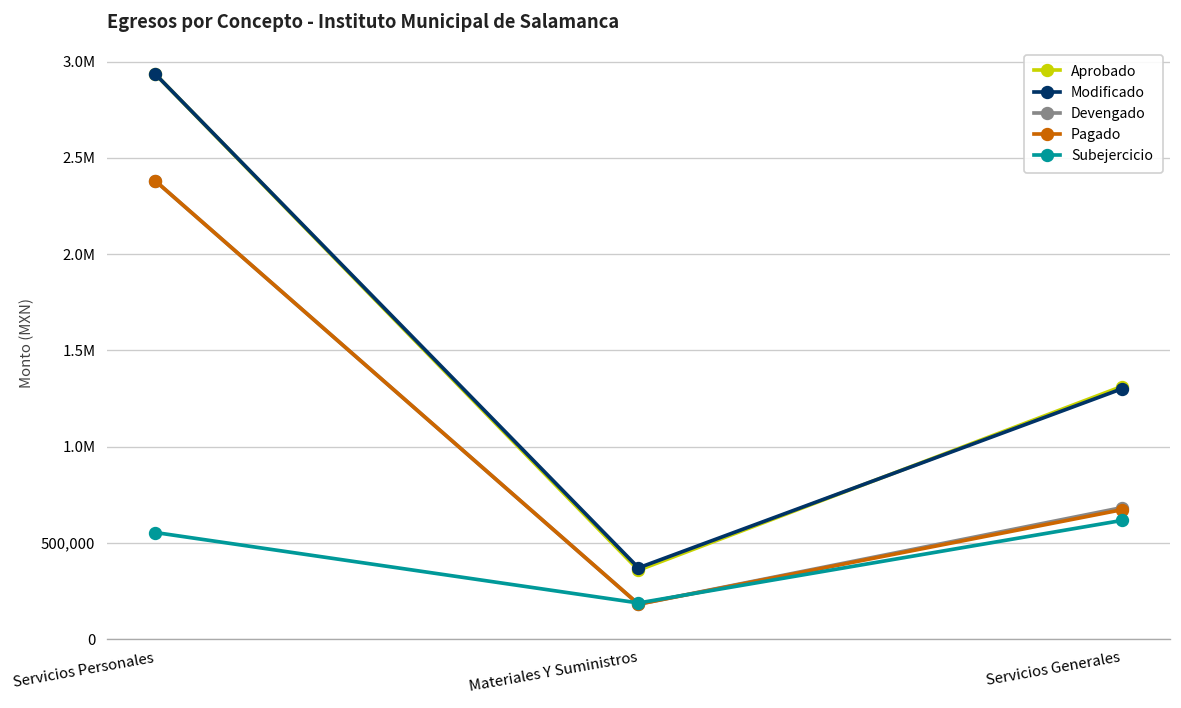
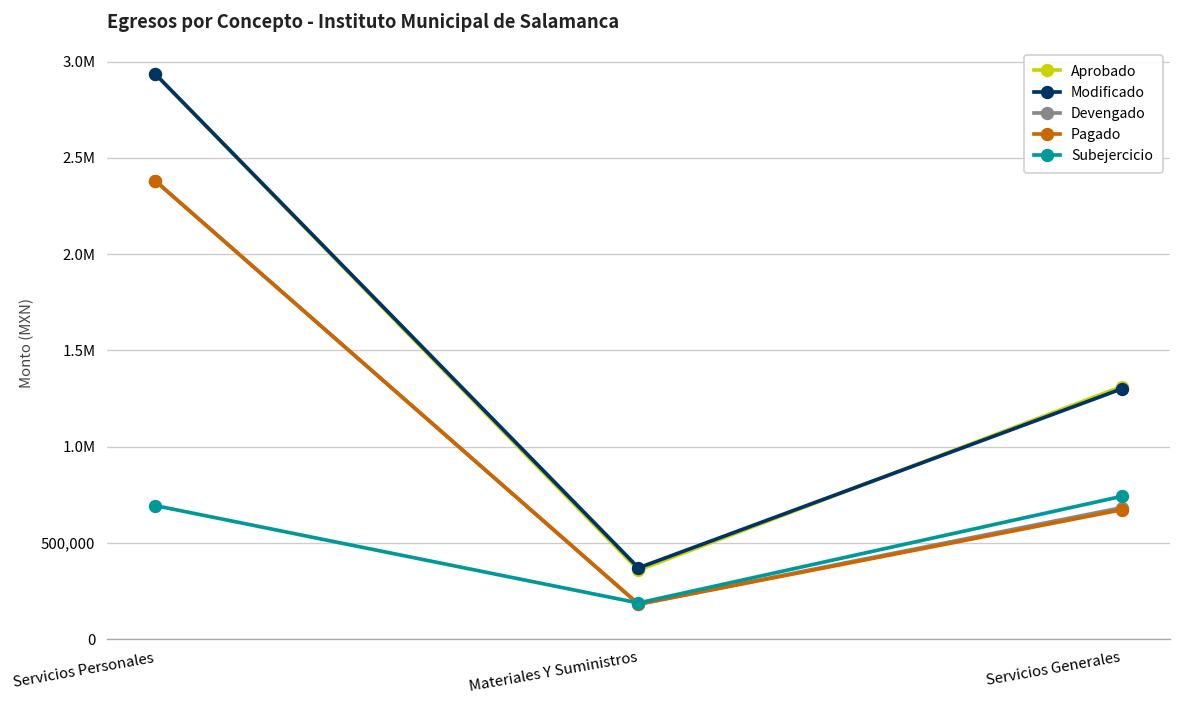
  {
    "Subejercicio": {
-     "Servicios Personales": "550,000",
-     "Servicios Generales": "620,000"
+     "Servicios Personales": "690,000",
+     "Servicios Generales": "740,000"
    }
  }
